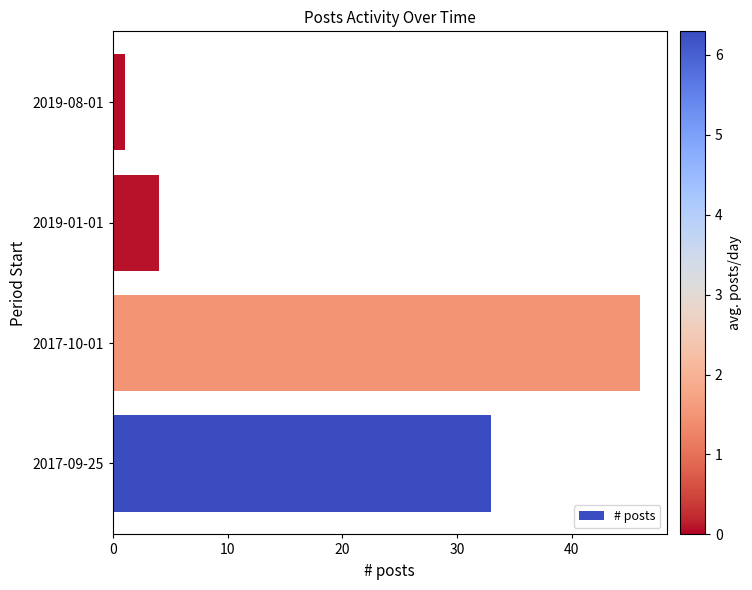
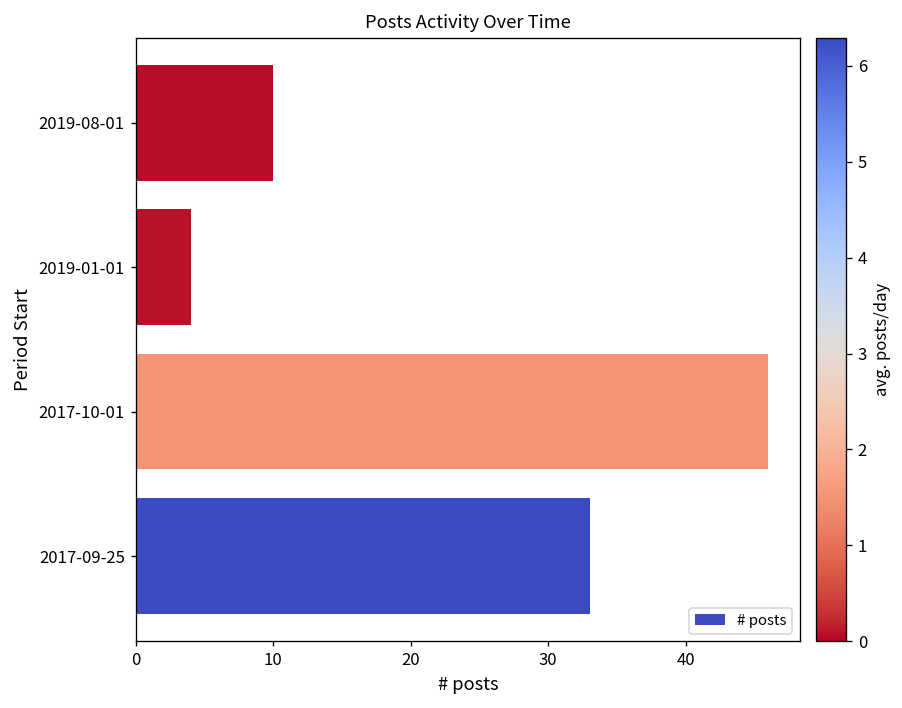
  {
-   "2019-08-01": 1,
+   "2019-08-01": 10,
    "2019-01-01": 4,
    "2017-10-01": 46,
    "2017-09-25": 33
  }
